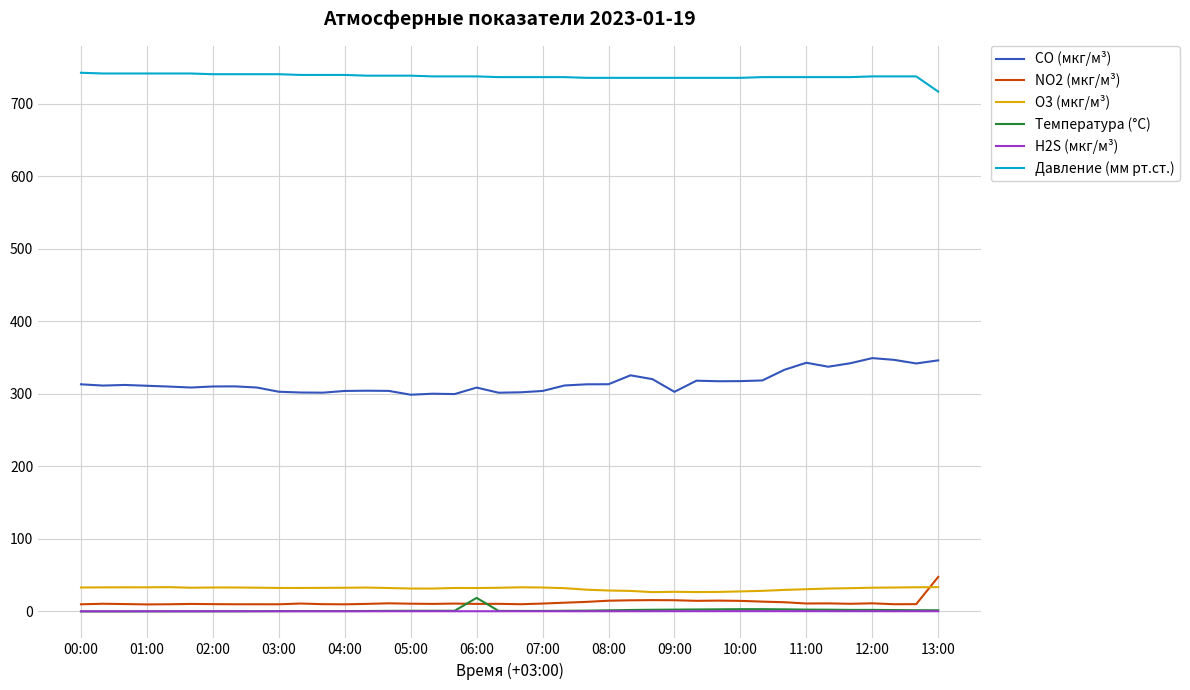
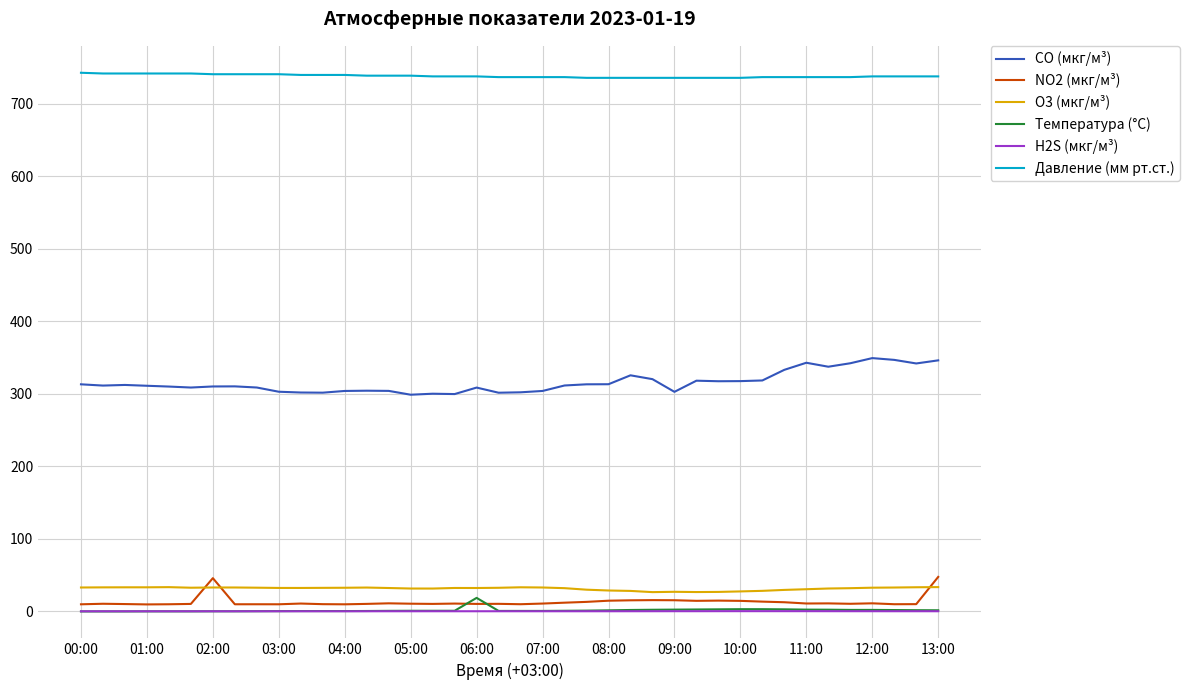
  {
    "CO (мкг/м³)": {
      "00:00": 310,
      "01:00": 310,
      "02:00": 310,
      "03:00": 300,
      "04:00": 300,
      "05:00": 300,
      "06:00": 310,
      "07:00": 300,
      "08:00": 310,
      "09:00": 300,
      "10:00": 320,
      "11:00": 340,
      "12:00": 350,
      "13:00": 350
    },
    "NO2 (мкг/м³)": {
      "00:00": 10,
      "01:00": 10,
-     "02:00": 10,
+     "02:00": 50,
      "03:00": 10,
      "04:00": 10,
      "05:00": 10,
      "06:00": 10,
      "07:00": 10,
      "08:00": 10,
      "09:00": 20,
      "10:00": 10,
      "11:00": 10,
      "12:00": 10,
      "13:00": 50
    },
    "O3 (мкг/м³)": {
      "00:00": 30,
      "01:00": 30,
      "02:00": 30,
      "03:00": 30,
      "04:00": 30,
      "05:00": 30,
      "06:00": 30,
      "07:00": 30,
      "08:00": 30,
      "09:00": 30,
      "10:00": 30,
      "11:00": 30,
      "12:00": 30,
      "13:00": 30
    },
    "Температура (°C)": {
      "06:00": 20
    },
    "H2S (мкг/м³)": {
      "06:00": 0
    },
    "Давление (мм рт.ст.)": {
      "00:00": 740,
      "01:00": 740,
      "02:00": 740,
      "03:00": 740,
      "04:00": 740,
      "05:00": 740,
      "06:00": 740,
      "07:00": 740,
      "08:00": 740,
      "09:00": 740,
      "10:00": 740,
      "11:00": 740,
      "12:00": 740,
-     "13:00": 720
+     "13:00": 740
    }
  }
